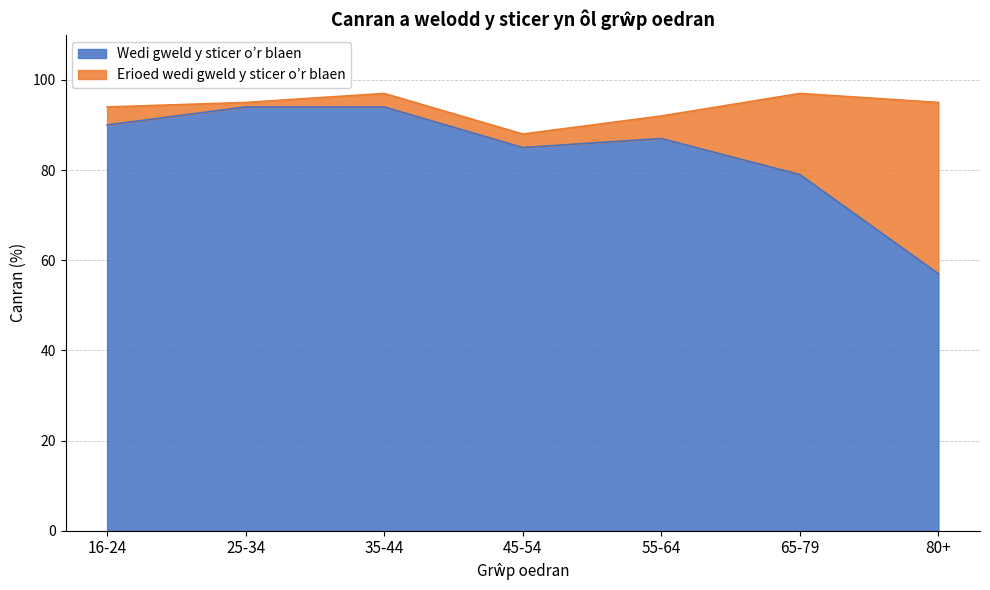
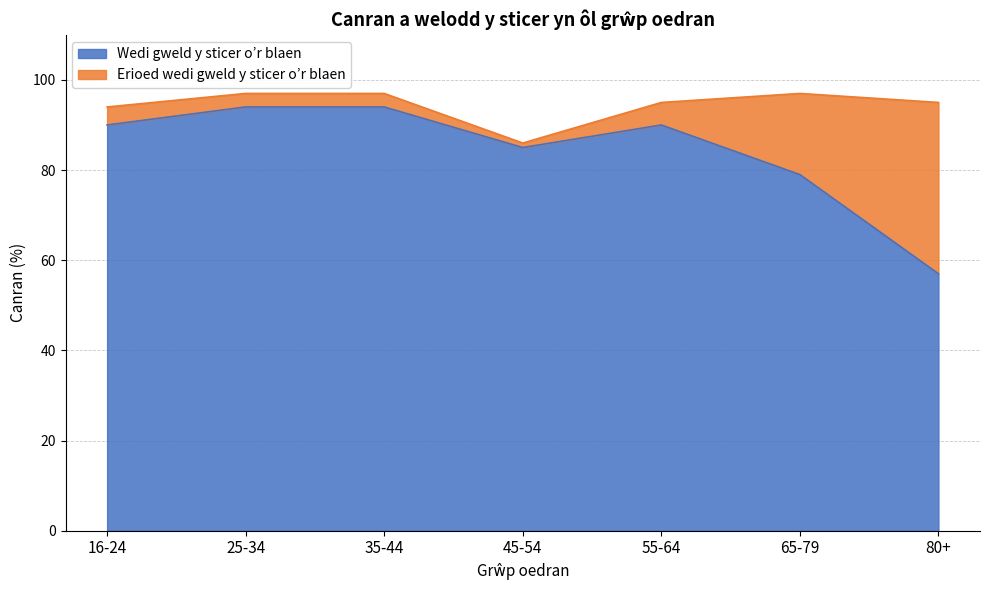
  {
    "Wedi gweld y sticer o’r blaen": {
      "16-24": 90,
      "25-34": 94,
      "35-44": 94,
      "45-54": 85,
-     "55-64": 87,
+     "55-64": 90,
      "65-79": 79,
      "80+": 57
    },
    "Erioed wedi gweld y sticer o’r blaen": {
      "16-24": 4,
-     "25-34": 1,
+     "25-34": 3,
      "35-44": 3,
-     "45-54": 3,
+     "45-54": 1,
      "55-64": 5,
      "65-79": 18,
      "80+": 38
    }
  }
